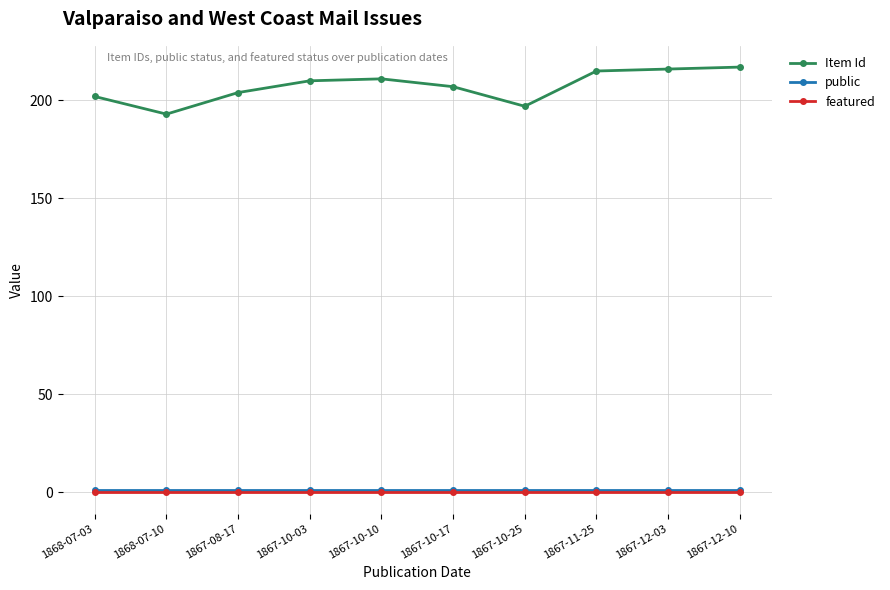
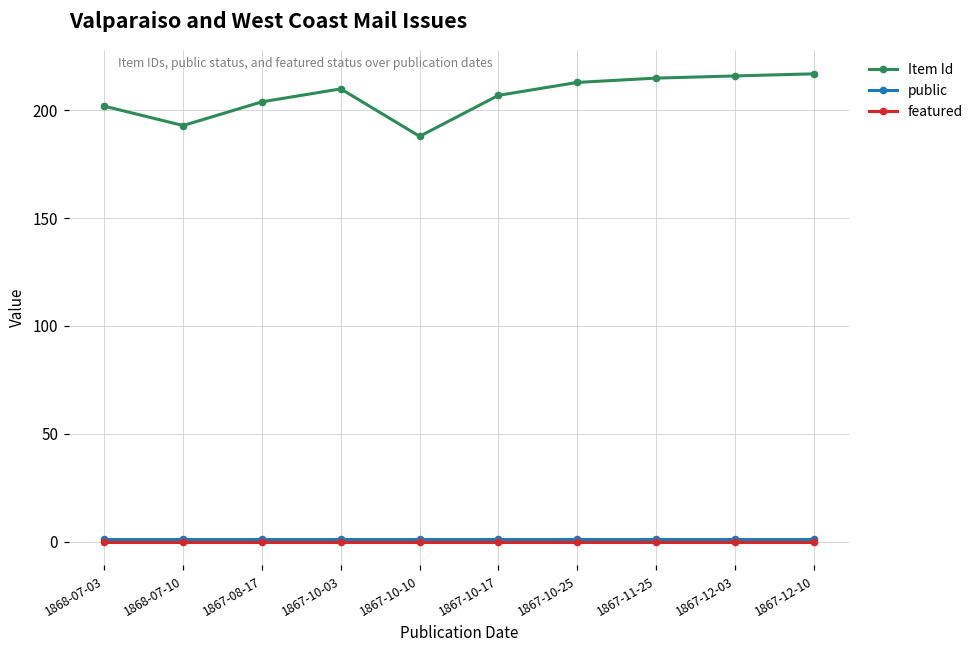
  {
    "Item Id": {
      "1868-07-03": 202,
      "1868-07-10": 193,
      "1867-08-17": 204,
      "1867-10-03": 210,
-     "1867-10-10": 211,
+     "1867-10-10": 188,
      "1867-10-17": 207,
-     "1867-10-25": 197,
+     "1867-10-25": 213,
      "1867-11-25": 215,
      "1867-12-03": 216,
      "1867-12-10": 217
    }
  }
